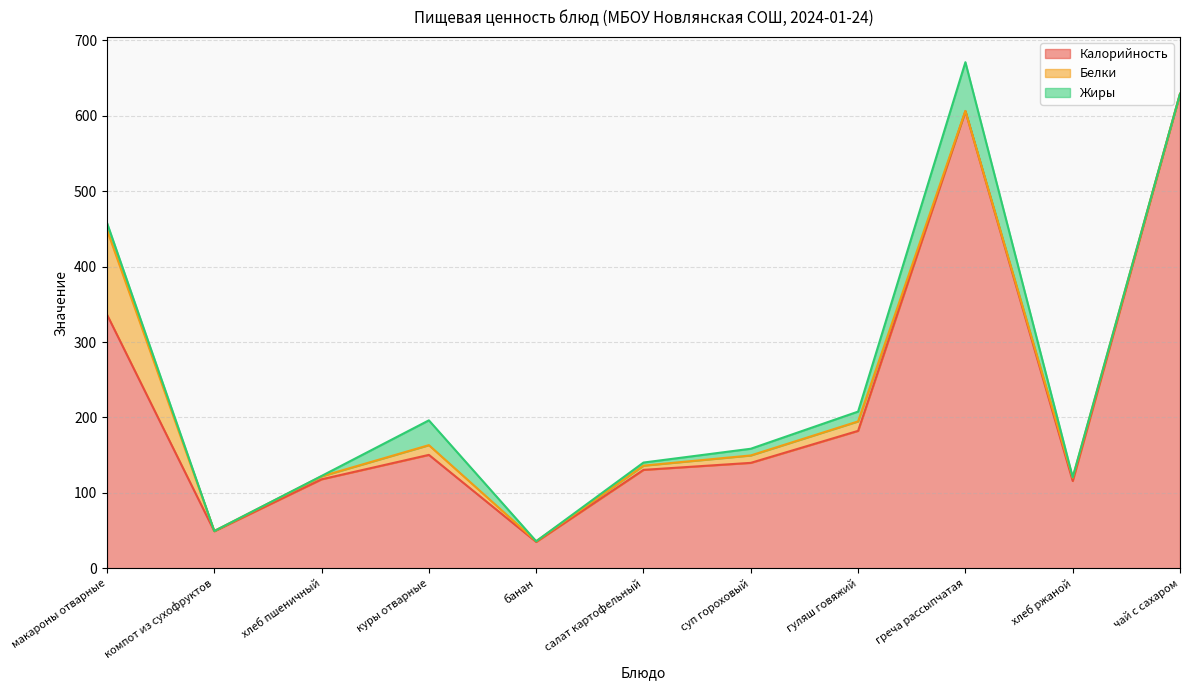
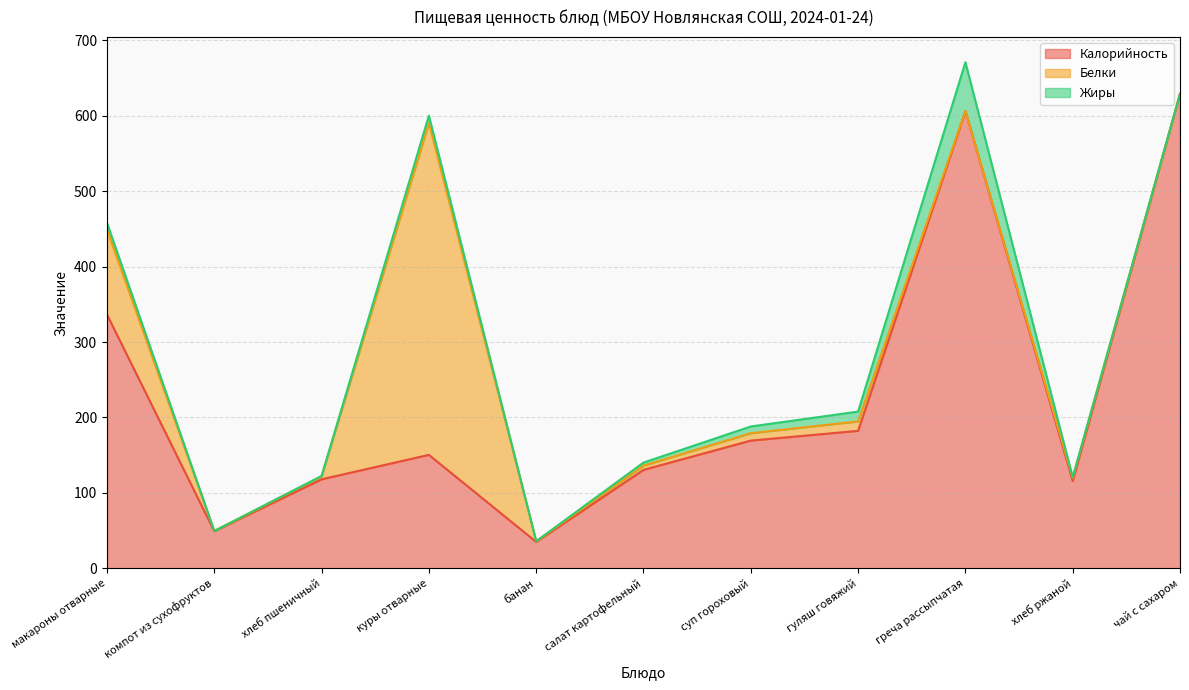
  {
    "Калорийность": {
      "макароны отварные": 340,
      "хлеб пшеничный": 120,
      "куры отварные": 150,
      "салат картофельный": 130,
-     "суп гороховый": 140,
+     "суп гороховый": 170,
      "гуляш говяжий": 180,
      "хлеб ржаной": 120
    },
    "Белки": {
      "макароны отварные": 110,
-     "куры отварные": 10,
+     "куры отварные": 440,
      "салат картофельный": 10,
      "суп гороховый": 10,
      "гуляш говяжий": 10
    },
    "Жиры": {
      "макароны отварные": 10,
-     "куры отварные": 30,
+     "куры отварные": 10,
      "салат картофельный": 0,
      "суп гороховый": 10,
      "гуляш говяжий": 10,
      "греча рассыпчатая": 60
    }
  }
